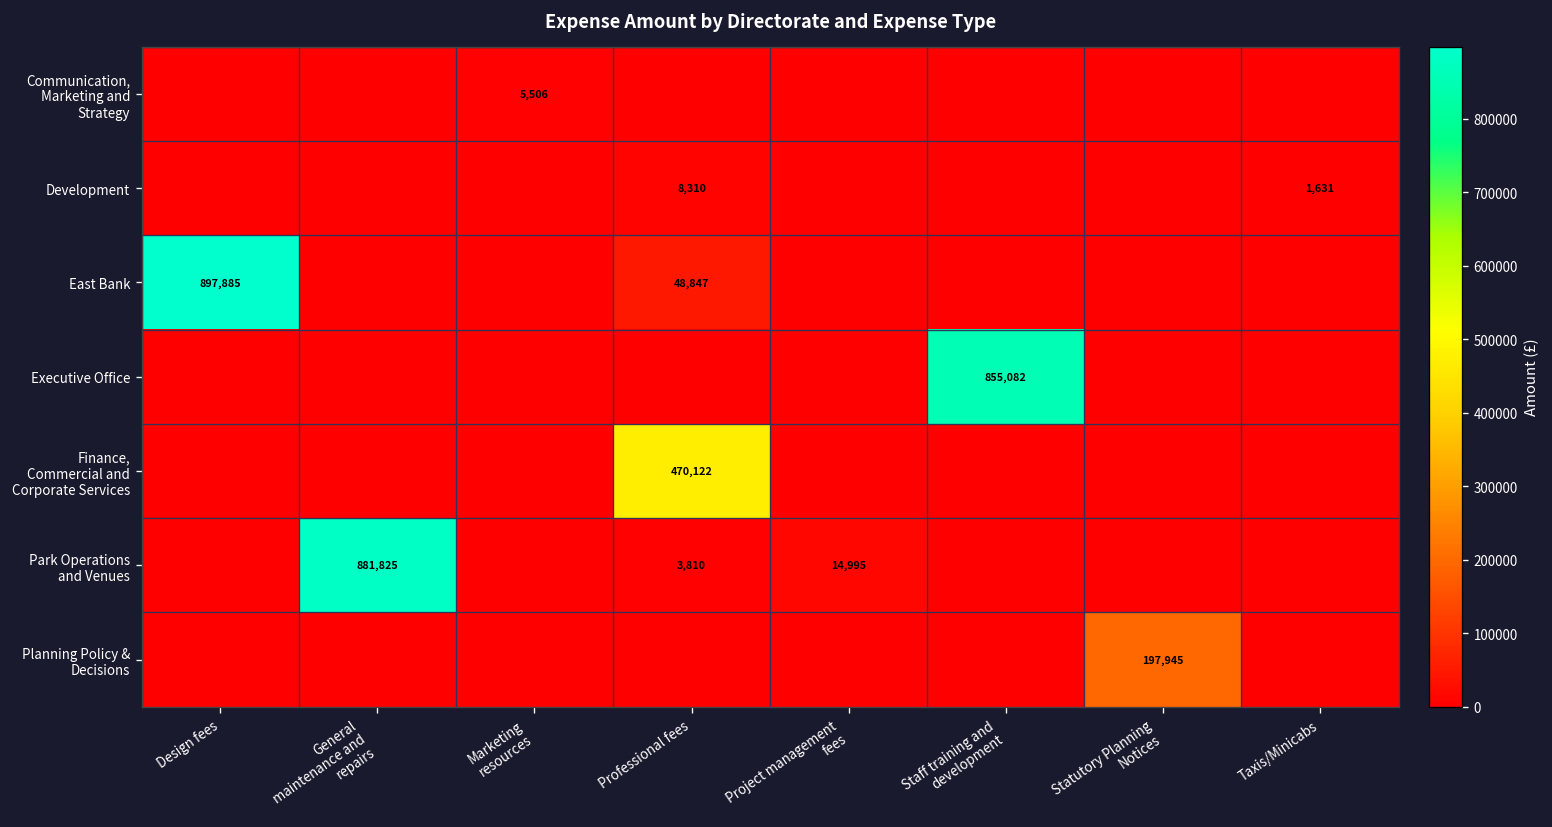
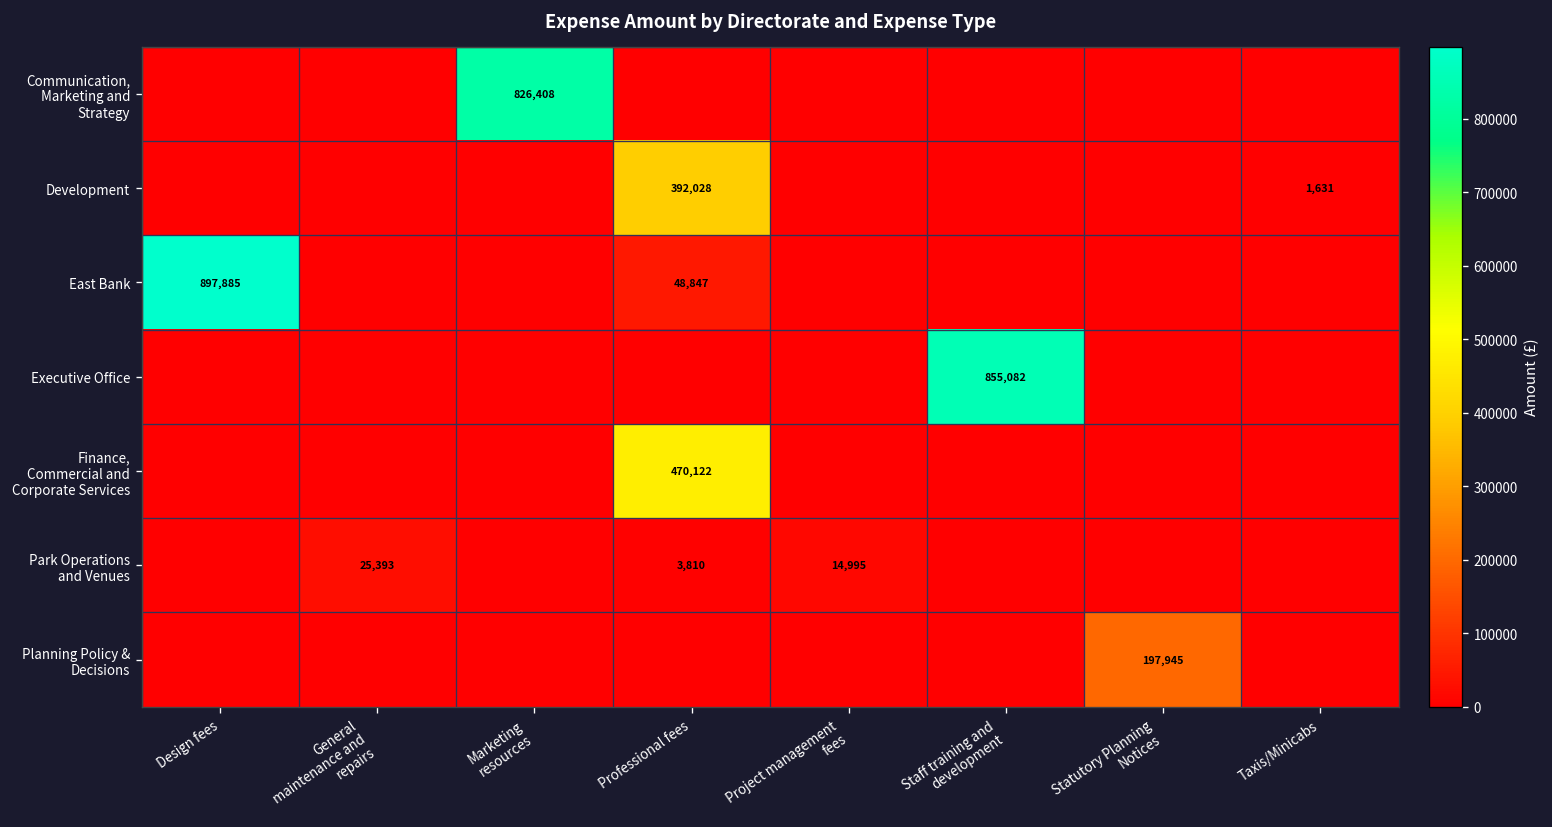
  {
    "Communication, Marketing and Strategy": {
-     "Marketing resources": "5,506"
+     "Marketing resources": "826,408"
    },
    "Development": {
-     "Professional fees": "8,310",
+     "Professional fees": "392,028",
      "Taxis/Minicabs": "1,631"
    },
    "East Bank": {
      "Design fees": "897,885",
      "Professional fees": "48,847"
    },
    "Executive Office": {
      "Staff training and development": "855,082"
    },
    "Finance, Commercial and Corporate Services": {
      "Professional fees": "470,122"
    },
    "Park Operations and Venues": {
-     "General maintenance and repairs": "881,825",
+     "General maintenance and repairs": "25,393",
      "Professional fees": "3,810",
      "Project management fees": "14,995"
    },
    "Planning Policy & Decisions": {
      "Statutory Planning Notices": "197,945"
    }
  }
